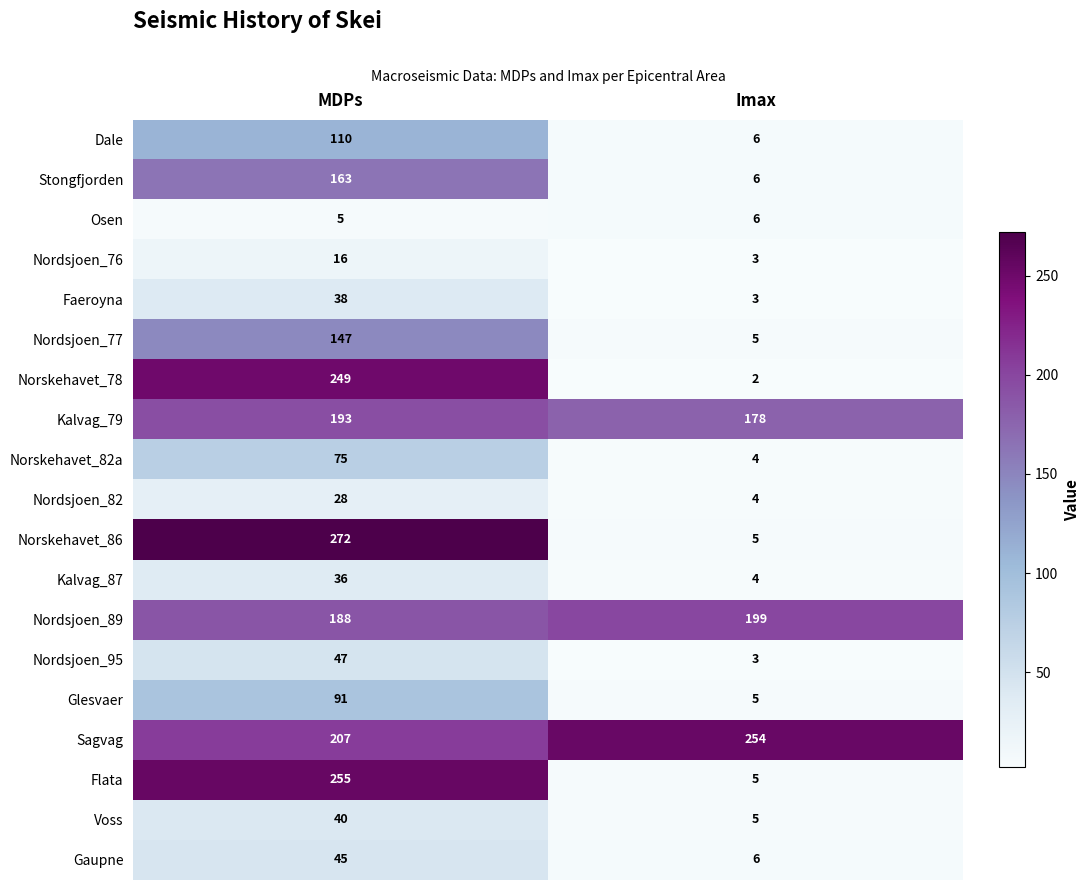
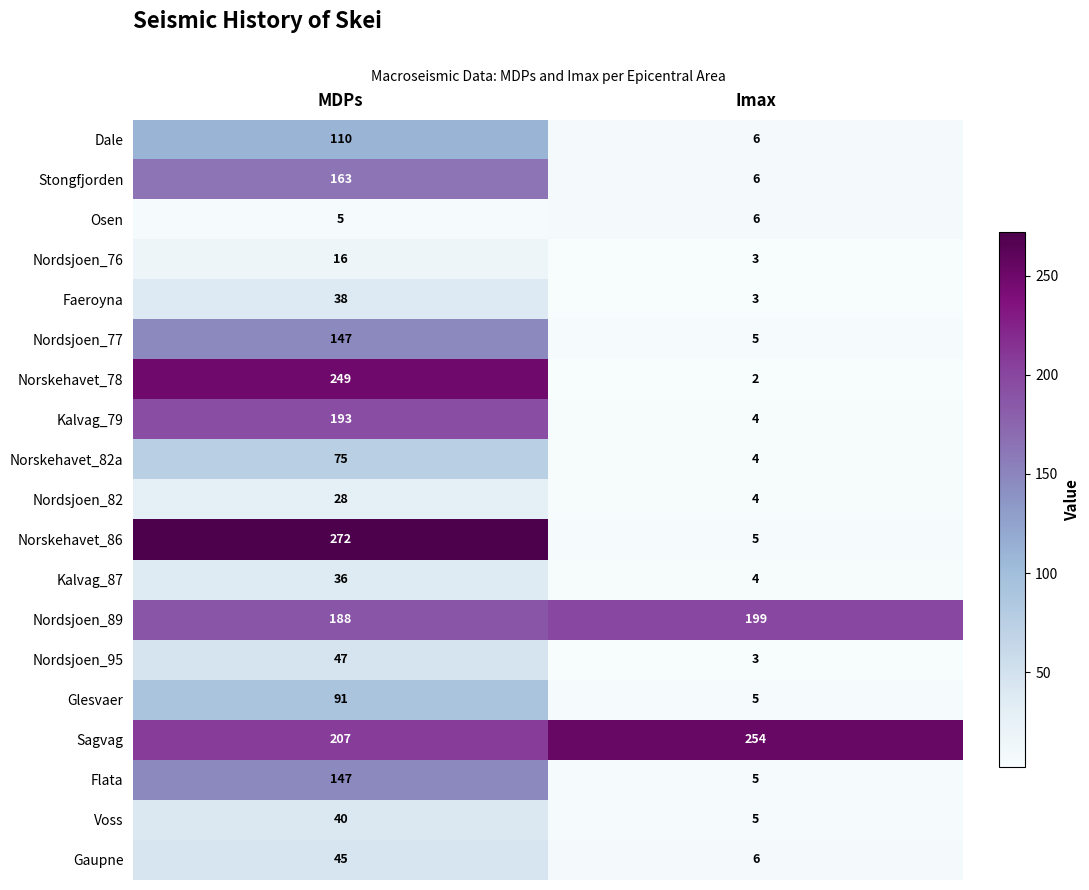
  {
    "Dale": {
      "MDPs": 110,
      "Imax": 6
    },
    "Stongfjorden": {
      "MDPs": 163,
      "Imax": 6
    },
    "Osen": {
      "MDPs": 5,
      "Imax": 6
    },
    "Nordsjoen_76": {
      "MDPs": 16,
      "Imax": 3
    },
    "Faeroyna": {
      "MDPs": 38,
      "Imax": 3
    },
    "Nordsjoen_77": {
      "MDPs": 147,
      "Imax": 5
    },
    "Norskehavet_78": {
      "MDPs": 249,
      "Imax": 2
    },
    "Kalvag_79": {
      "MDPs": 193,
-     "Imax": 178
+     "Imax": 4
    },
    "Norskehavet_82a": {
      "MDPs": 75,
      "Imax": 4
    },
    "Nordsjoen_82": {
      "MDPs": 28,
      "Imax": 4
    },
    "Norskehavet_86": {
      "MDPs": 272,
      "Imax": 5
    },
    "Kalvag_87": {
      "MDPs": 36,
      "Imax": 4
    },
    "Nordsjoen_89": {
      "MDPs": 188,
      "Imax": 199
    },
    "Nordsjoen_95": {
      "MDPs": 47,
      "Imax": 3
    },
    "Glesvaer": {
      "MDPs": 91,
      "Imax": 5
    },
    "Sagvag": {
      "MDPs": 207,
      "Imax": 254
    },
    "Flata": {
-     "MDPs": 255,
+     "MDPs": 147,
      "Imax": 5
    },
    "Voss": {
      "MDPs": 40,
      "Imax": 5
    },
    "Gaupne": {
      "MDPs": 45,
      "Imax": 6
    }
  }
